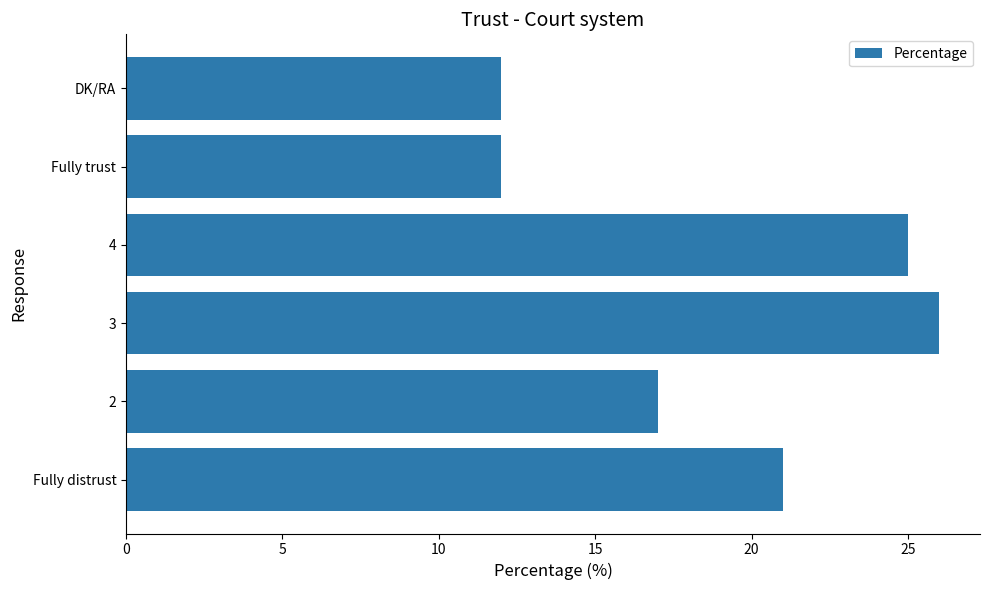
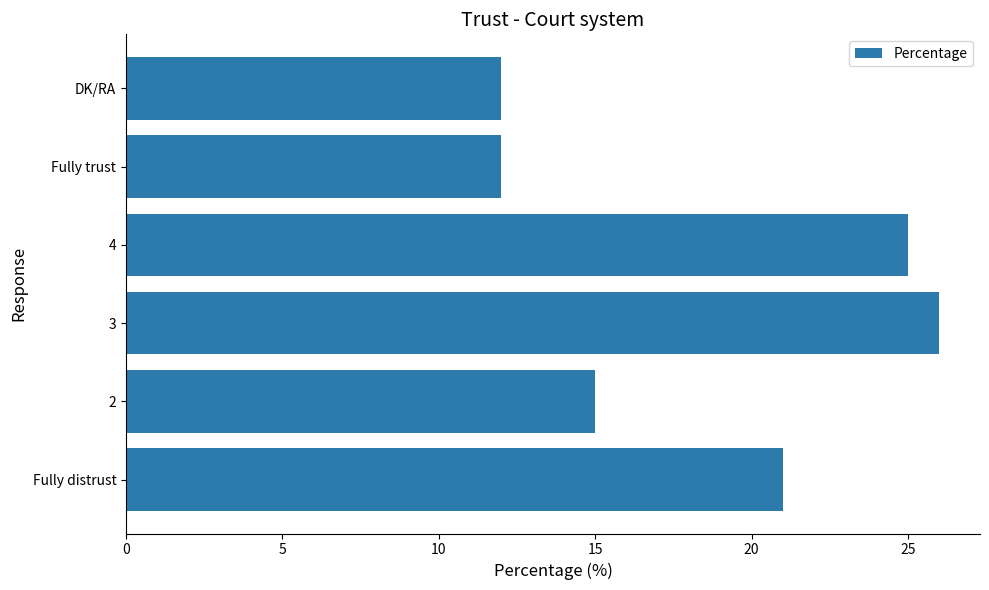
  {
    "DK/RA": 12,
    "Fully trust": 12,
    "4": 25,
    "3": 26,
-   "2": 17,
+   "2": 15,
    "Fully distrust": 21
  }
